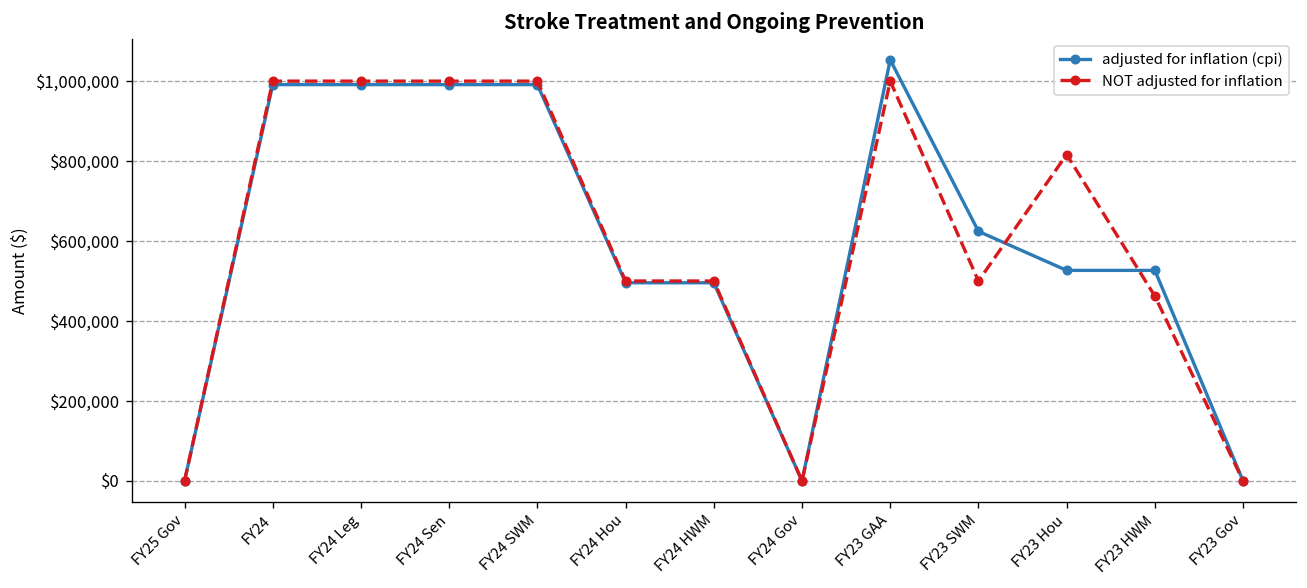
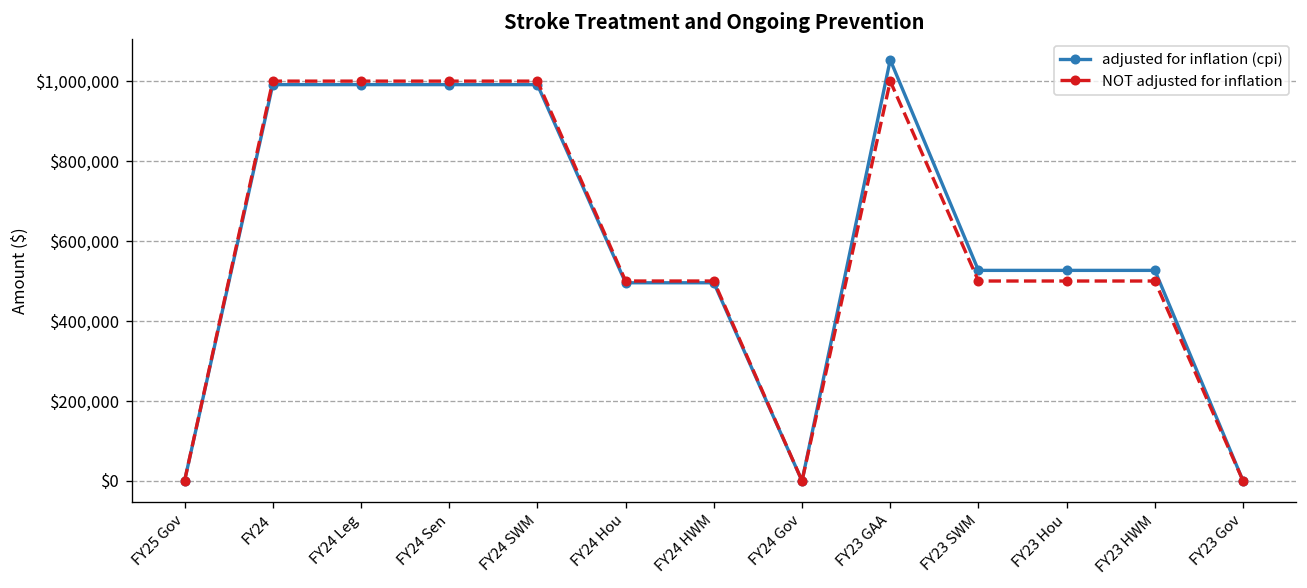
  {
    "adjusted for inflation (cpi)": {
      "FY24": "$990,000",
      "FY24 Leg": "$990,000",
      "FY24 Sen": "$990,000",
      "FY24 SWM": "$990,000",
      "FY23 GAA": "$1,050,000",
-     "FY23 SWM": "$620,000",
+     "FY23 SWM": "$530,000",
      "FY23 Hou": "$530,000",
      "FY23 HWM": "$530,000"
    },
    "NOT adjusted for inflation": {
      "FY24": "$1,000,000",
      "FY24 Leg": "$1,000,000",
      "FY24 Sen": "$1,000,000",
      "FY24 SWM": "$1,000,000",
      "FY23 GAA": "$1,000,000",
      "FY23 SWM": "$500,000",
-     "FY23 Hou": "$820,000",
-     "FY23 HWM": "$460,000"
+     "FY23 Hou": "$500,000",
+     "FY23 HWM": "$500,000"
    }
  }
